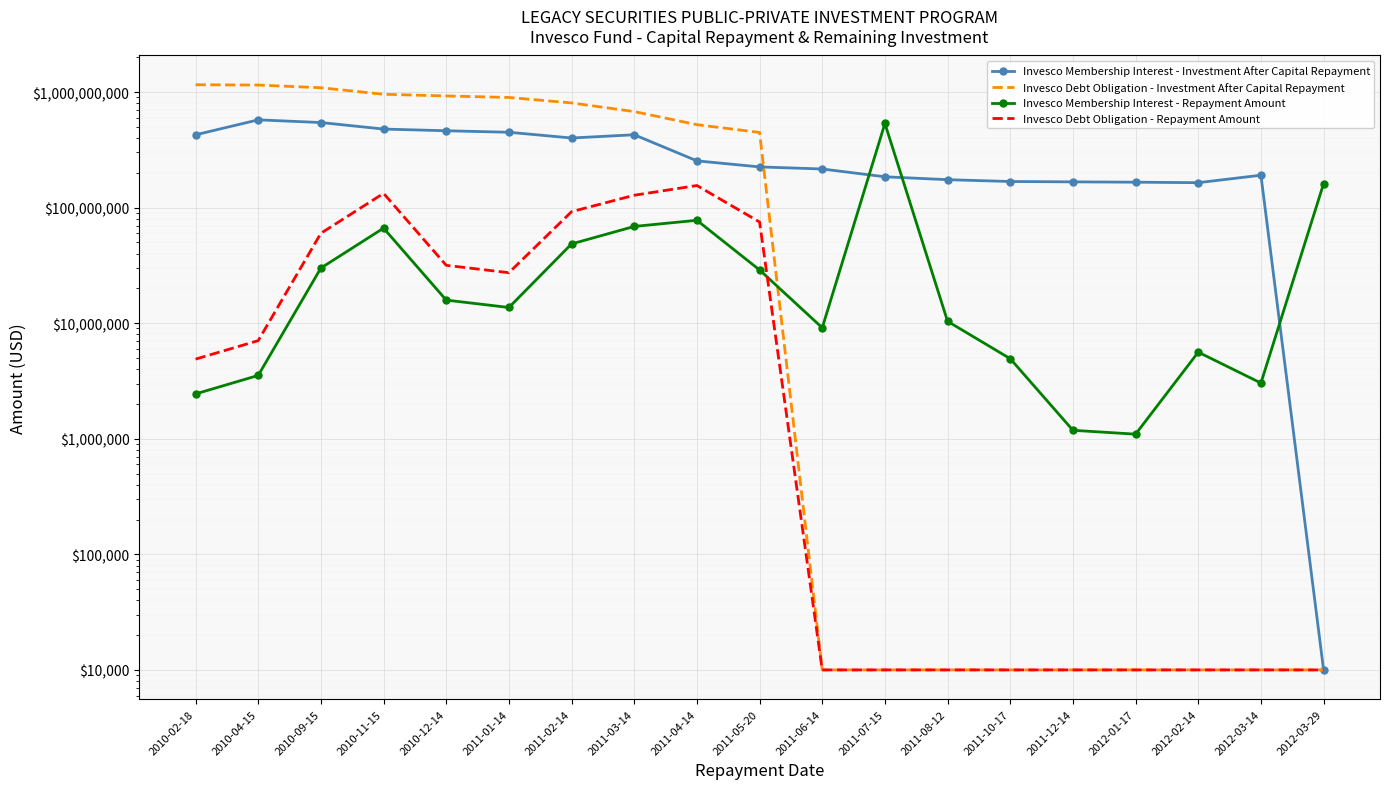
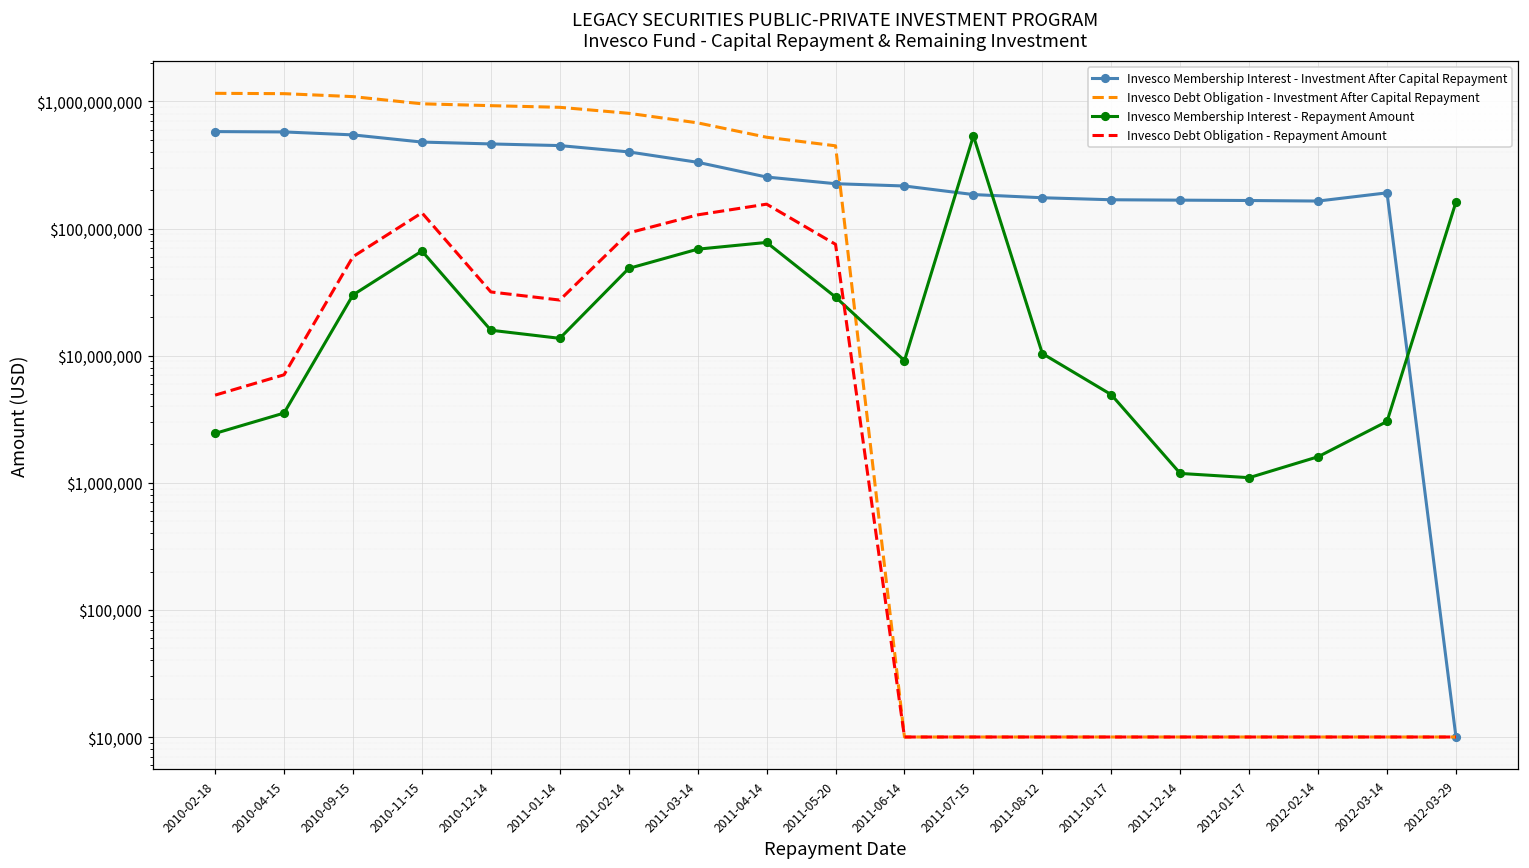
  {
    "Invesco Membership Interest - Investment After Capital Repayment": {
-     "2010-02-18": "$430,000,000",
+     "2010-02-18": "$600,000,000",
      "2010-04-15": "$600,000,000",
      "2010-09-15": "$500,000,000",
      "2010-11-15": "$480,000,000",
      "2010-12-14": "$460,000,000",
      "2011-01-14": "$450,000,000",
      "2011-02-14": "$400,000,000",
-     "2011-03-14": "$430,000,000",
+     "2011-03-14": "$330,000,000",
      "2011-04-14": "$250,000,000",
      "2011-05-20": "$230,000,000",
      "2011-06-14": "$220,000,000",
      "2011-07-15": "$180,000,000",
      "2011-08-12": "$170,000,000",
      "2011-10-17": "$170,000,000",
      "2011-12-14": "$170,000,000",
      "2012-01-17": "$170,000,000",
      "2012-02-14": "$160,000,000",
      "2012-03-14": "$190,000,000"
    },
    "Invesco Debt Obligation - Investment After Capital Repayment": {
      "2010-02-18": "$1,200,000,000",
      "2010-04-15": "$1,100,000,000",
      "2010-09-15": "$1,100,000,000",
      "2010-11-15": "$1,000,000,000",
      "2010-12-14": "$900,000,000",
      "2011-01-14": "$900,000,000",
      "2011-02-14": "$800,000,000",
      "2011-03-14": "$700,000,000",
      "2011-04-14": "$500,000,000",
      "2011-05-20": "$450,000,000"
    },
    "Invesco Membership Interest - Repayment Amount": {
      "2010-02-18": "$2,400,000",
      "2010-04-15": "$3,500,000",
      "2010-09-15": "$30,000,000",
      "2010-11-15": "$70,000,000",
      "2010-12-14": "$16,000,000",
      "2011-01-14": "$14,000,000",
      "2011-02-14": "$49,000,000",
      "2011-03-14": "$70,000,000",
      "2011-04-14": "$80,000,000",
      "2011-05-20": "$29,000,000",
      "2011-06-14": "$9,000,000",
      "2011-07-15": "$500,000,000",
      "2011-08-12": "$10,000,000",
      "2011-10-17": "$4,900,000",
      "2011-12-14": "$1,200,000",
      "2012-01-17": "$1,100,000",
-     "2012-02-14": "$6,000,000",
+     "2012-02-14": "$1,600,000",
      "2012-03-14": "$3,000,000",
      "2012-03-29": "$160,000,000"
    },
    "Invesco Debt Obligation - Repayment Amount": {
      "2010-02-18": "$4,900,000",
      "2010-04-15": "$7,000,000",
      "2010-09-15": "$60,000,000",
      "2010-11-15": "$130,000,000",
      "2010-12-14": "$32,000,000",
      "2011-01-14": "$27,000,000",
      "2011-02-14": "$90,000,000",
      "2011-03-14": "$130,000,000",
      "2011-04-14": "$160,000,000",
      "2011-05-20": "$80,000,000"
    }
  }
